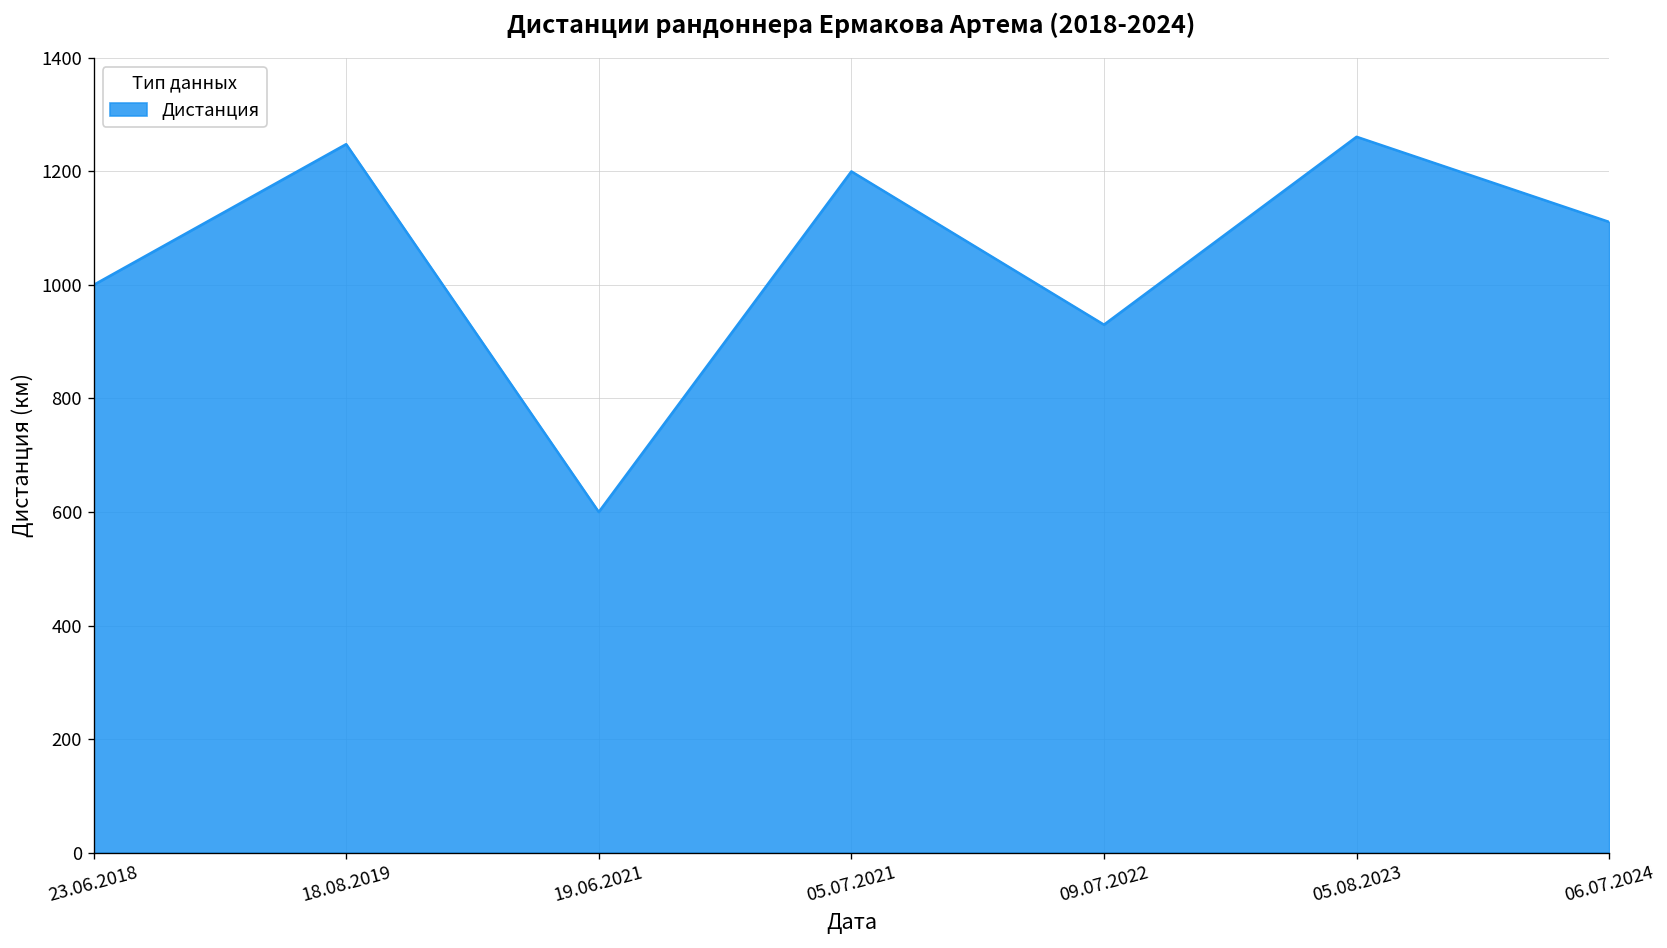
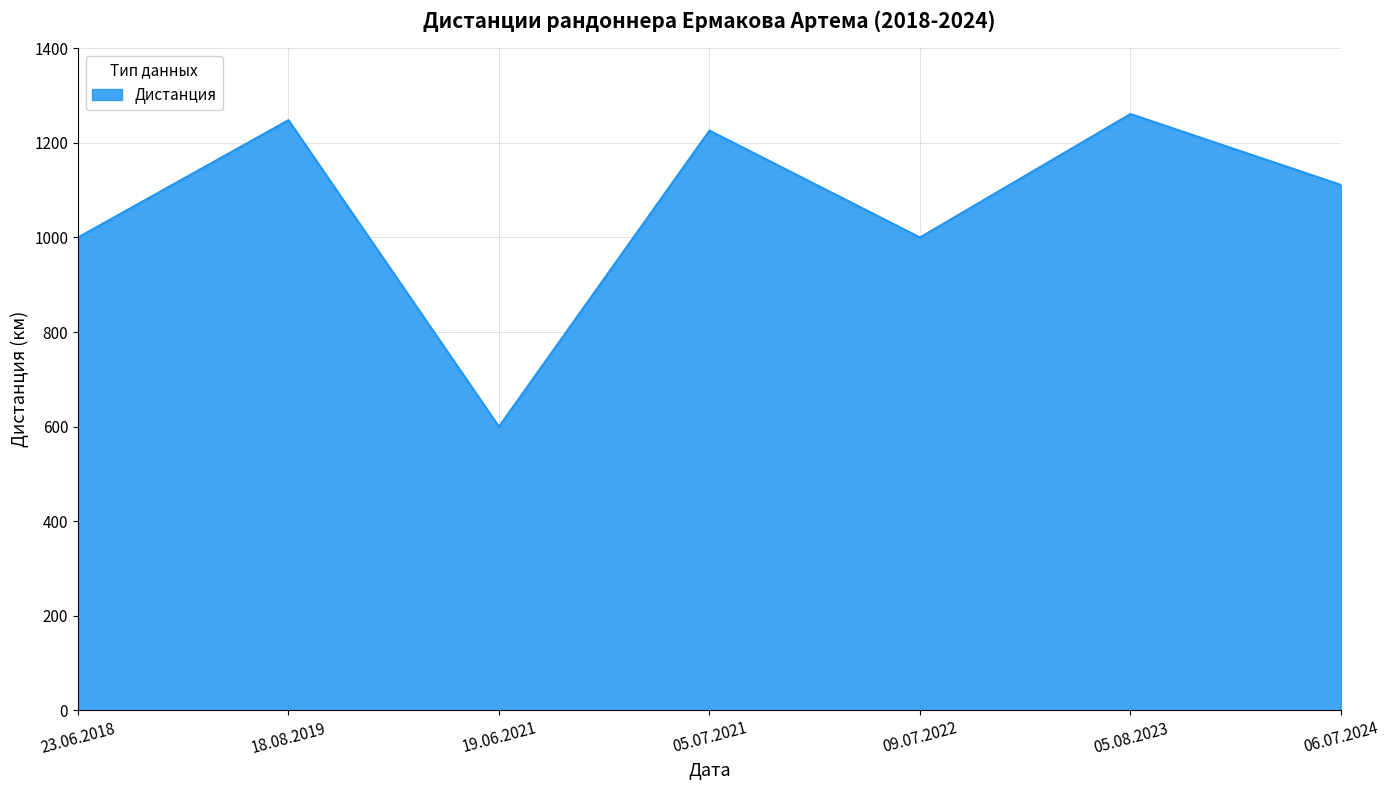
  {
    "23.06.2018": 1000,
    "18.08.2019": 1250,
    "19.06.2021": 600,
-   "05.07.2021": 1200,
-   "09.07.2022": 930,
+   "05.07.2021": 1230,
+   "09.07.2022": 1000,
    "05.08.2023": 1260,
    "06.07.2024": 1110
  }
